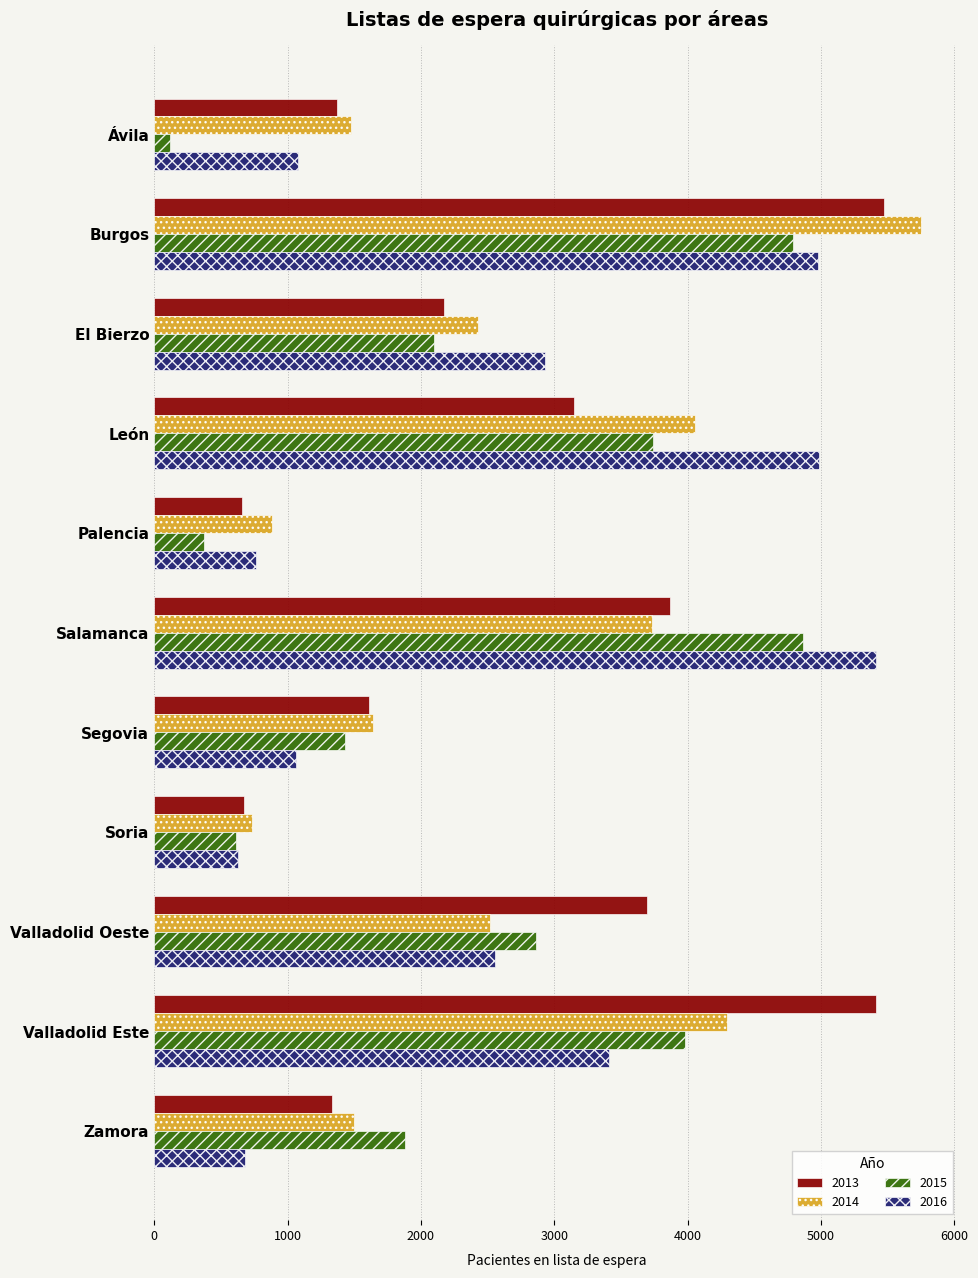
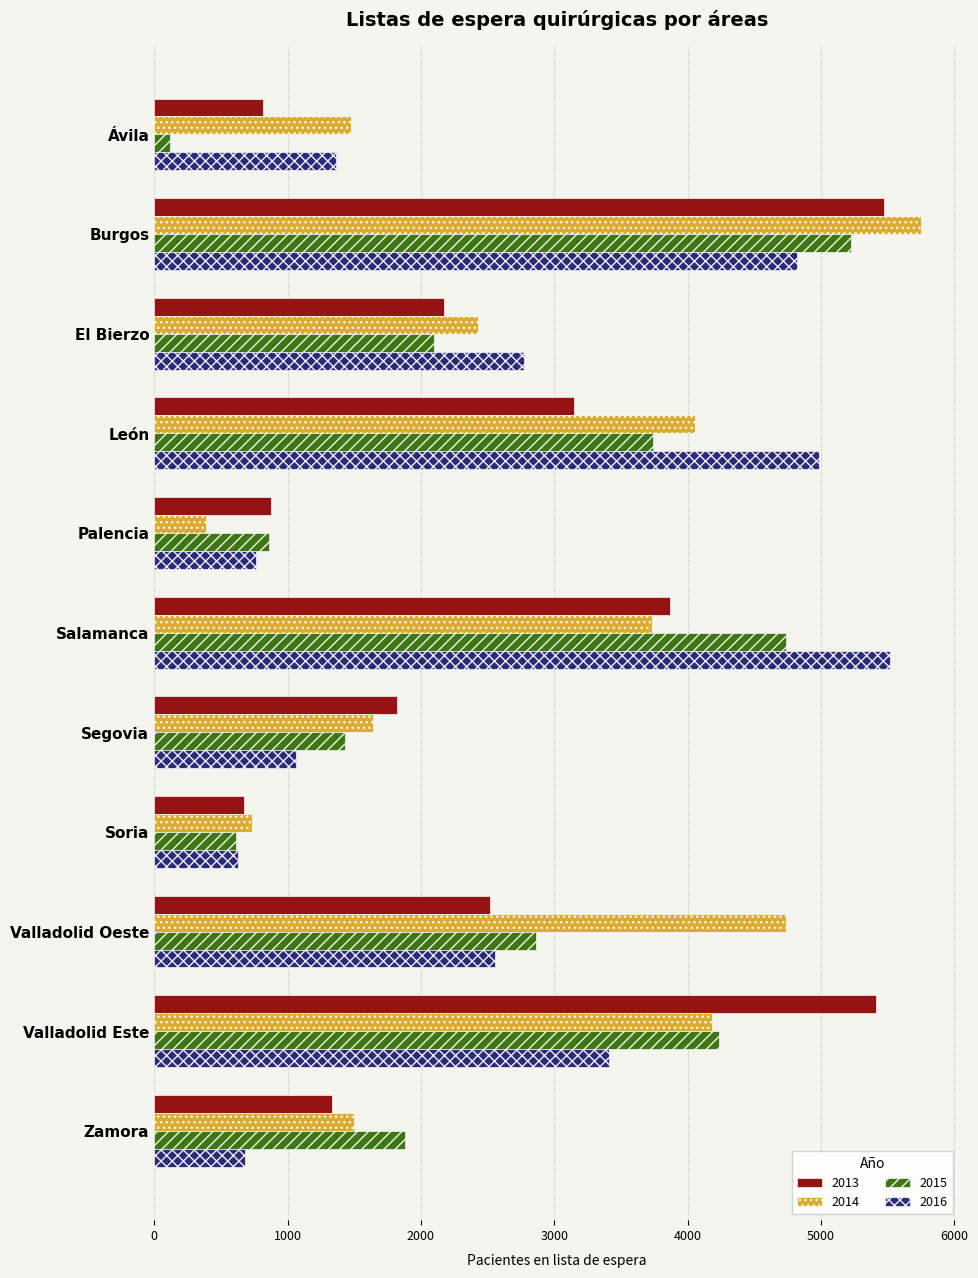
  {
    "2013": {
-     "Ávila": 1370,
+     "Ávila": 810,
      "Burgos": 5480,
      "El Bierzo": 2180,
      "León": 3150,
-     "Palencia": 660,
+     "Palencia": 880,
      "Salamanca": 3870,
-     "Segovia": 1610,
+     "Segovia": 1820,
      "Soria": 670,
-     "Valladolid Oeste": 3690,
+     "Valladolid Oeste": 2520,
      "Valladolid Este": 5410,
      "Zamora": 1330
    },
    "2014": {
      "Ávila": 1480,
      "Burgos": 5750,
      "El Bierzo": 2430,
      "León": 4050,
-     "Palencia": 880,
+     "Palencia": 390,
      "Salamanca": 3730,
      "Segovia": 1640,
      "Soria": 730,
-     "Valladolid Oeste": 2520,
-     "Valladolid Este": 4300,
+     "Valladolid Oeste": 4740,
+     "Valladolid Este": 4190,
      "Zamora": 1500
    },
    "2015": {
      "Ávila": 120,
-     "Burgos": 4790,
+     "Burgos": 5230,
      "El Bierzo": 2100,
      "León": 3740,
-     "Palencia": 380,
-     "Salamanca": 4870,
+     "Palencia": 860,
+     "Salamanca": 4740,
      "Segovia": 1430,
      "Soria": 620,
      "Valladolid Oeste": 2860,
-     "Valladolid Este": 3980,
+     "Valladolid Este": 4240,
      "Zamora": 1880
    },
    "2016": {
-     "Ávila": 1080,
-     "Burgos": 4980,
-     "El Bierzo": 2930,
+     "Ávila": 1370,
+     "Burgos": 4820,
+     "El Bierzo": 2770,
      "León": 4990,
      "Palencia": 770,
-     "Salamanca": 5410,
+     "Salamanca": 5520,
      "Segovia": 1060,
      "Soria": 630,
      "Valladolid Oeste": 2560,
      "Valladolid Este": 3410,
      "Zamora": 680
    }
  }
